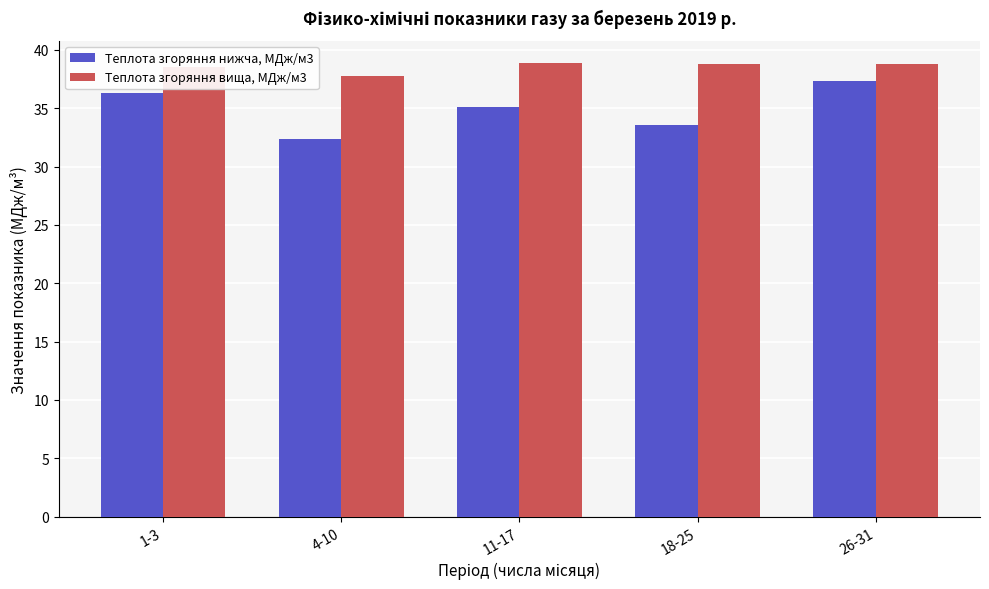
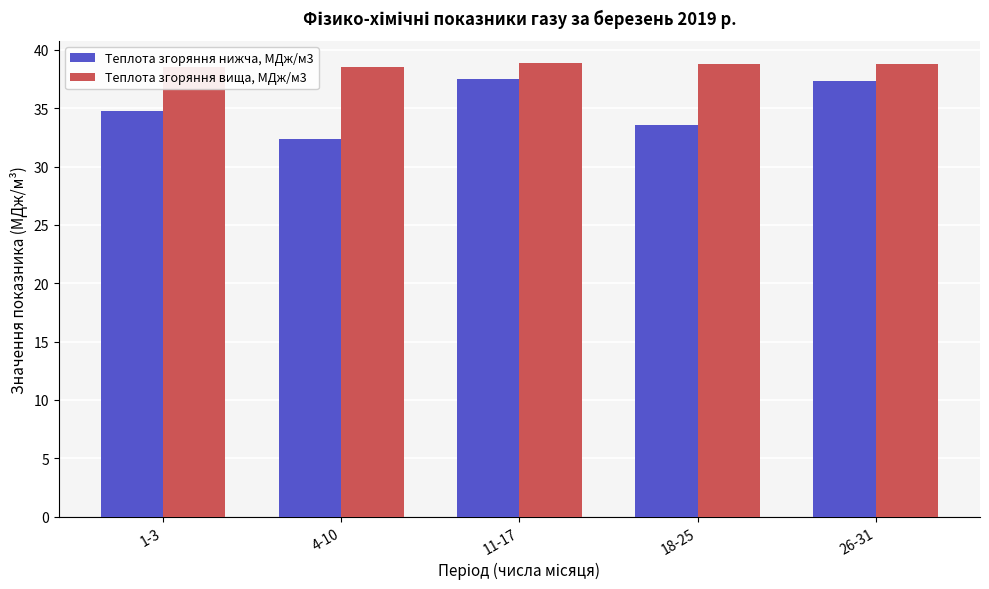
  {
    "Теплота згоряння нижча, МДж/м3": {
-     "1-3": 36.3,
+     "1-3": 34.7,
      "4-10": 32.4,
-     "11-17": 35.1,
+     "11-17": 37.5,
      "18-25": 33.6,
      "26-31": 37.4
    },
    "Теплота згоряння вища, МДж/м3": {
-     "4-10": 37.7,
+     "4-10": 38.5,
      "11-17": 38.8,
      "18-25": 38.8,
      "26-31": 38.8
    }
  }
